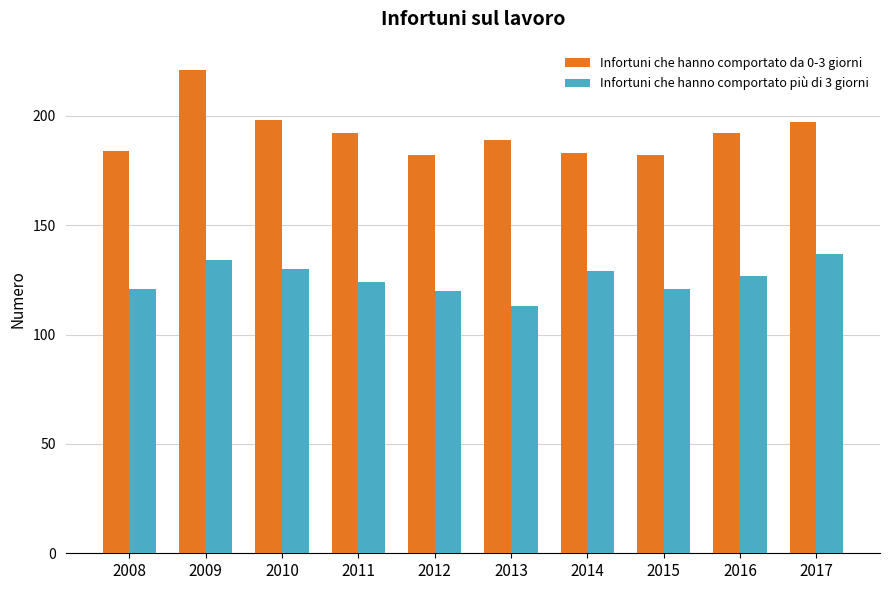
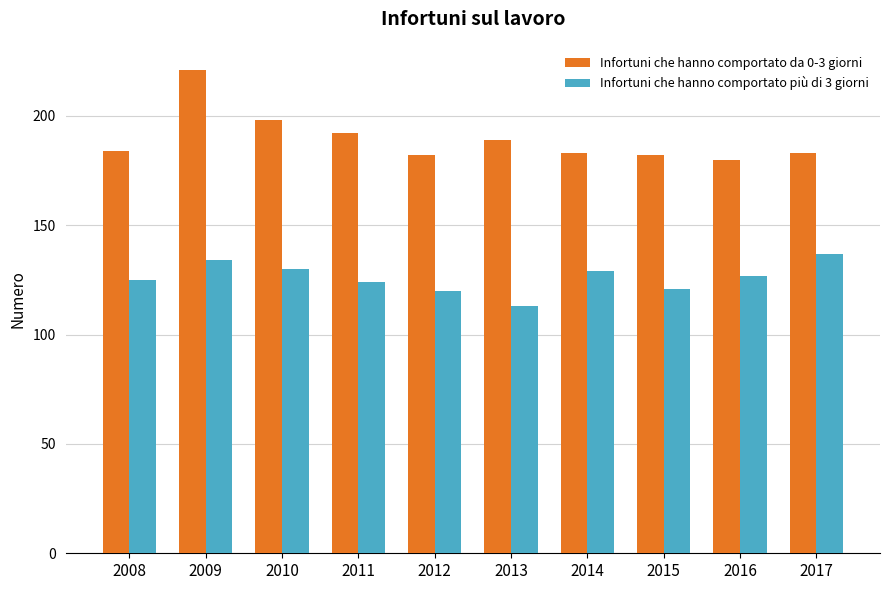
  {
    "Infortuni che hanno comportato da 0-3 giorni": {
      "2008": 184,
      "2009": 221,
      "2010": 198,
      "2011": 192,
      "2012": 182,
      "2013": 189,
      "2014": 183,
      "2015": 182,
-     "2016": 192,
-     "2017": 197
+     "2016": 180,
+     "2017": 183
    },
    "Infortuni che hanno comportato più di 3 giorni": {
-     "2008": 121,
+     "2008": 125,
      "2009": 134,
      "2010": 130,
      "2011": 124,
      "2012": 120,
      "2013": 113,
      "2014": 129,
      "2015": 121,
      "2016": 127,
      "2017": 137
    }
  }
